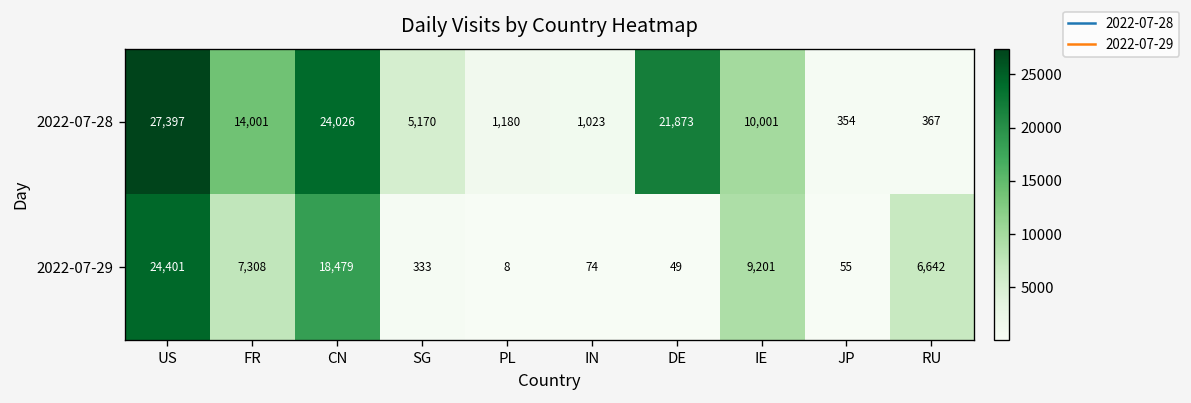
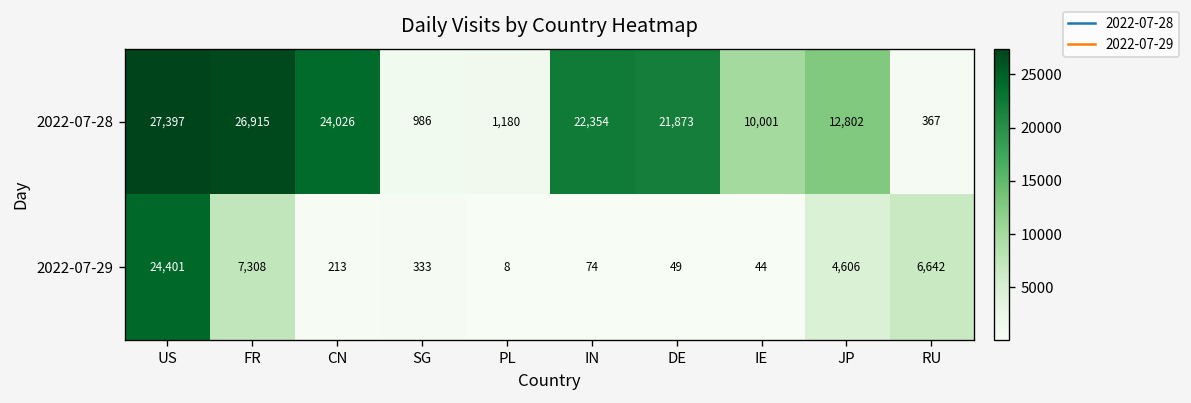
  {
    "2022-07-28": {
      "US": "27,397",
-     "FR": "14,001",
+     "FR": "26,915",
      "CN": "24,026",
-     "SG": "5,170",
+     "SG": "986",
      "PL": "1,180",
-     "IN": "1,023",
+     "IN": "22,354",
      "DE": "21,873",
      "IE": "10,001",
-     "JP": "354",
+     "JP": "12,802",
      "RU": "367"
    },
    "2022-07-29": {
      "US": "24,401",
      "FR": "7,308",
-     "CN": "18,479",
+     "CN": "213",
      "SG": "333",
      "PL": "8",
      "IN": "74",
      "DE": "49",
-     "IE": "9,201",
-     "JP": "55",
+     "IE": "44",
+     "JP": "4,606",
      "RU": "6,642"
    }
  }
